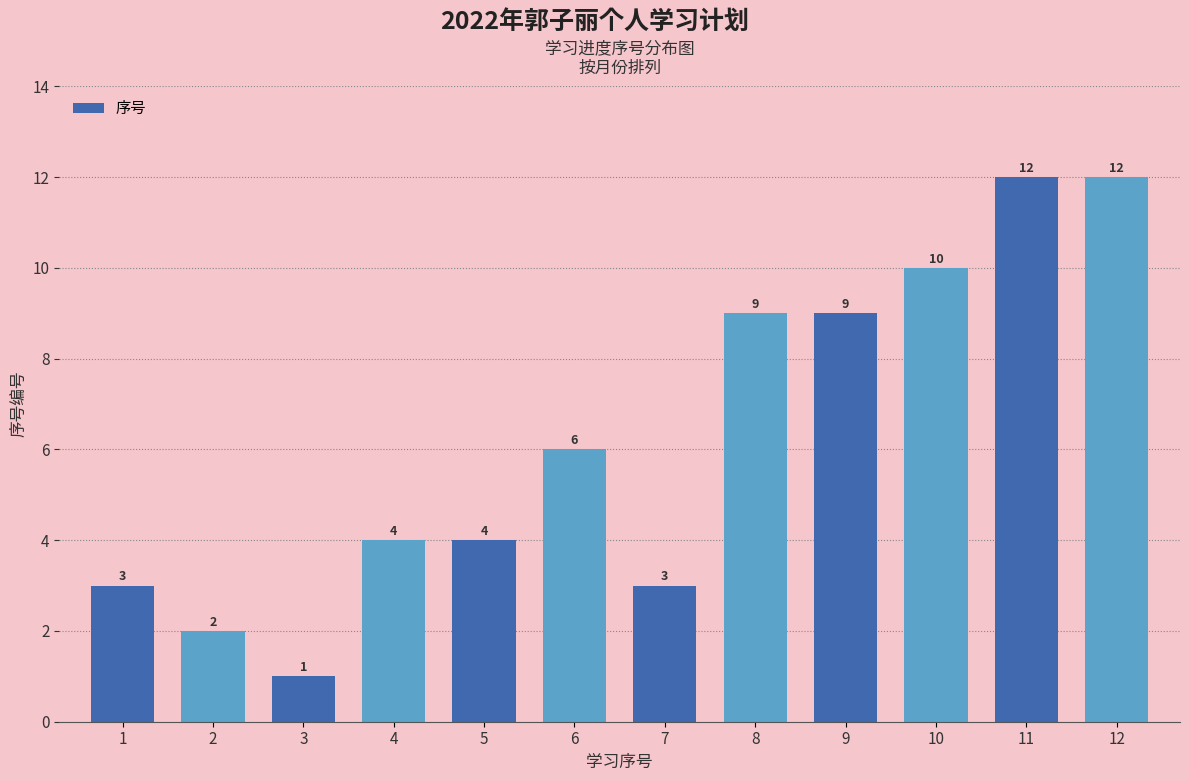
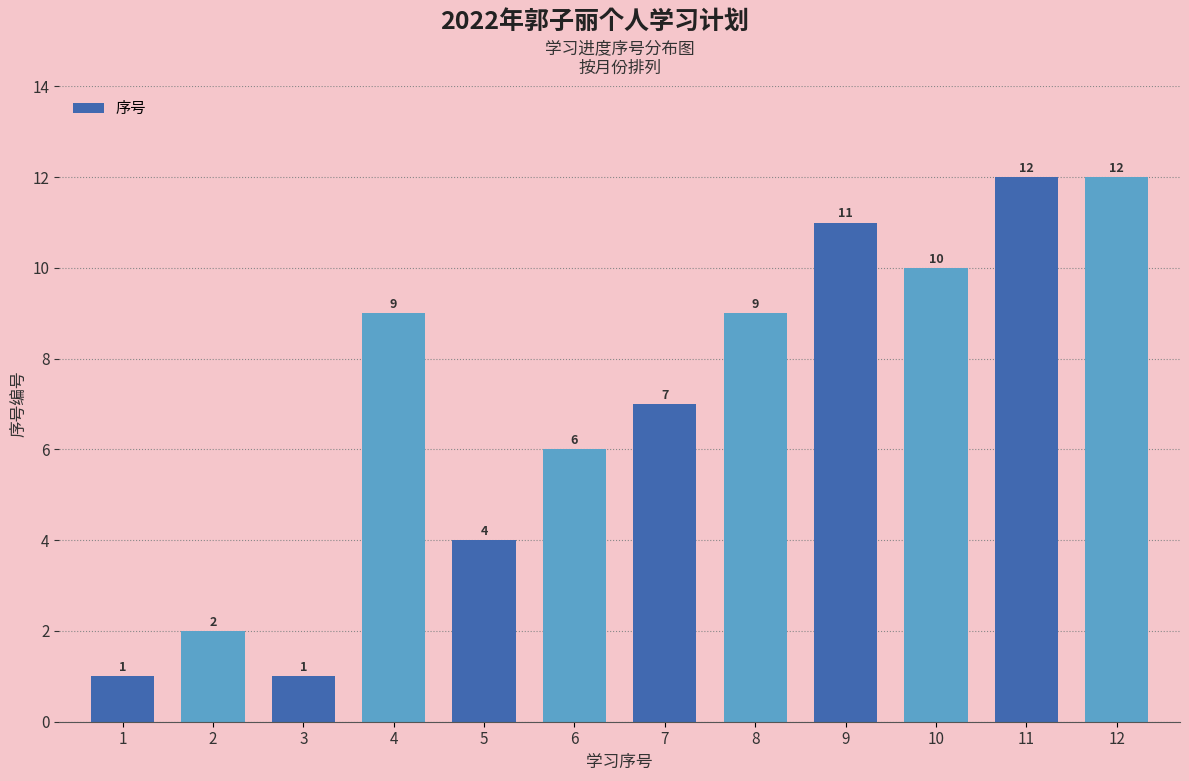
  {
-   "1": 3,
+   "1": 1,
    "2": 2,
    "3": 1,
-   "4": 4,
+   "4": 9,
    "5": 4,
    "6": 6,
-   "7": 3,
+   "7": 7,
    "8": 9,
-   "9": 9,
+   "9": 11,
    "10": 10,
    "11": 12,
    "12": 12
  }
